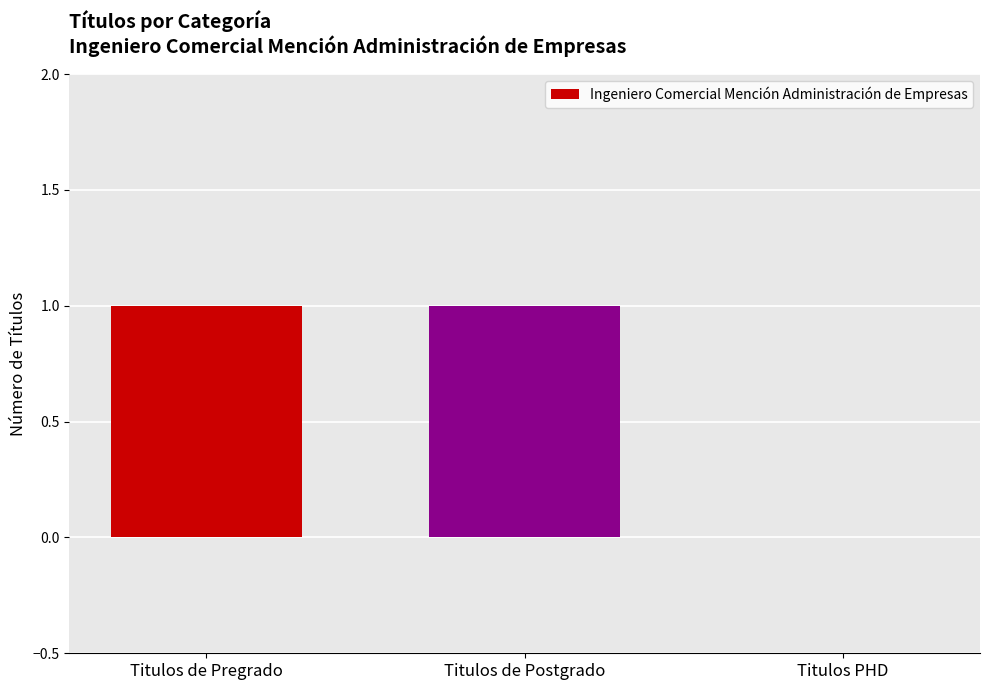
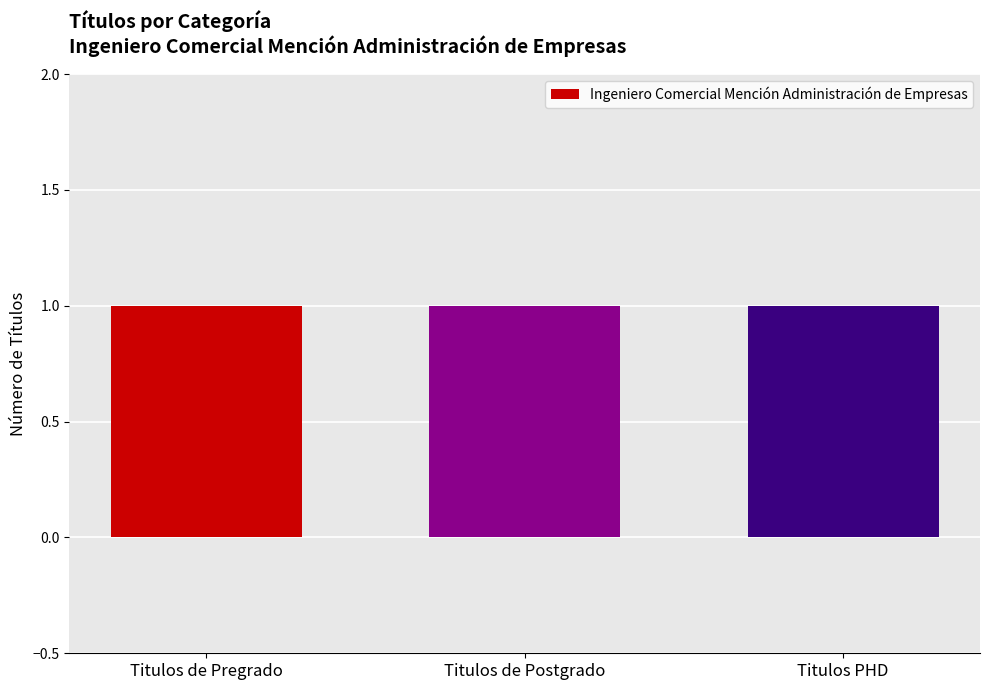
  {
    "Titulos de Pregrado": 1,
    "Titulos de Postgrado": 1,
-   "Titulos PHD": 0
+   "Titulos PHD": 1
  }
